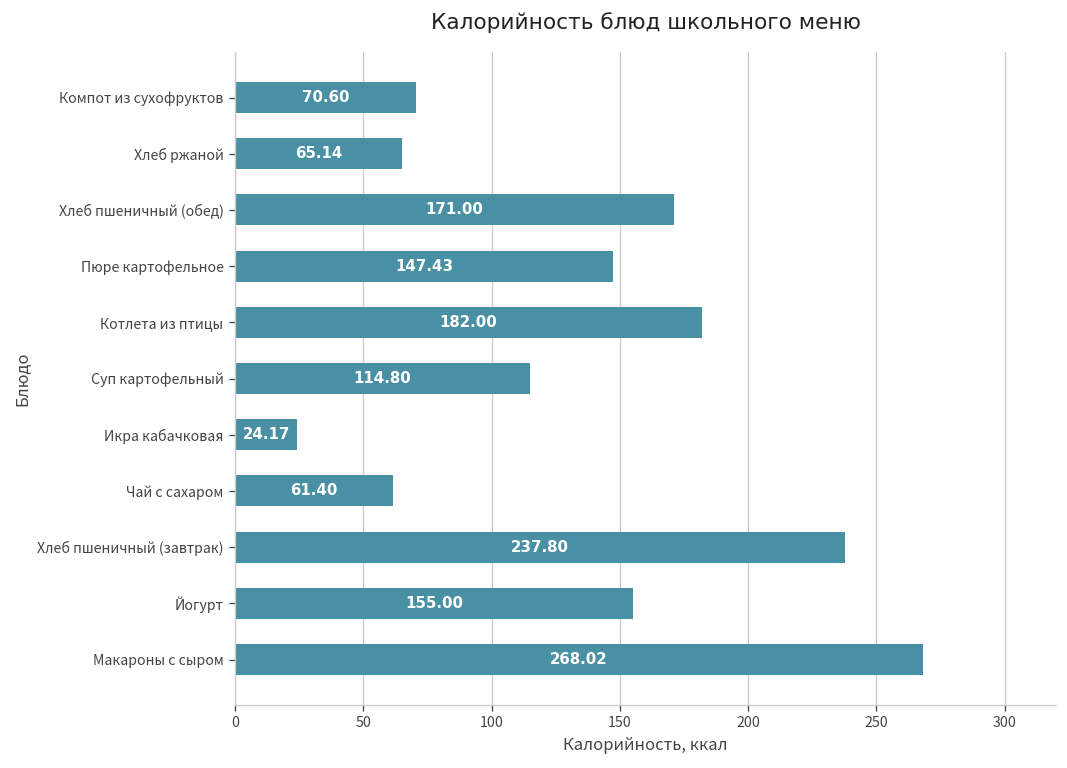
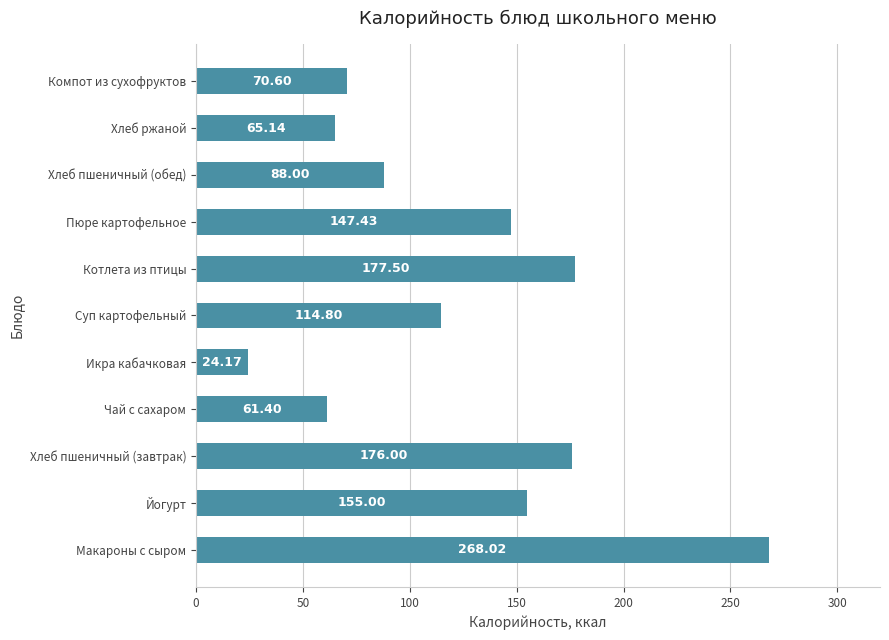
  {
    "Компот из сухофруктов": 70.60,
    "Хлеб ржаной": 65.14,
-   "Хлеб пшеничный (обед)": 171.00,
+   "Хлеб пшеничный (обед)": 88.00,
    "Пюре картофельное": 147.43,
-   "Котлета из птицы": 182.00,
+   "Котлета из птицы": 177.50,
    "Суп картофельный": 114.80,
    "Икра кабачковая": 24.17,
    "Чай с сахаром": 61.40,
-   "Хлеб пшеничный (завтрак)": 237.80,
+   "Хлеб пшеничный (завтрак)": 176.00,
    "Йогурт": 155.00,
    "Макароны с сыром": 268.02
  }
